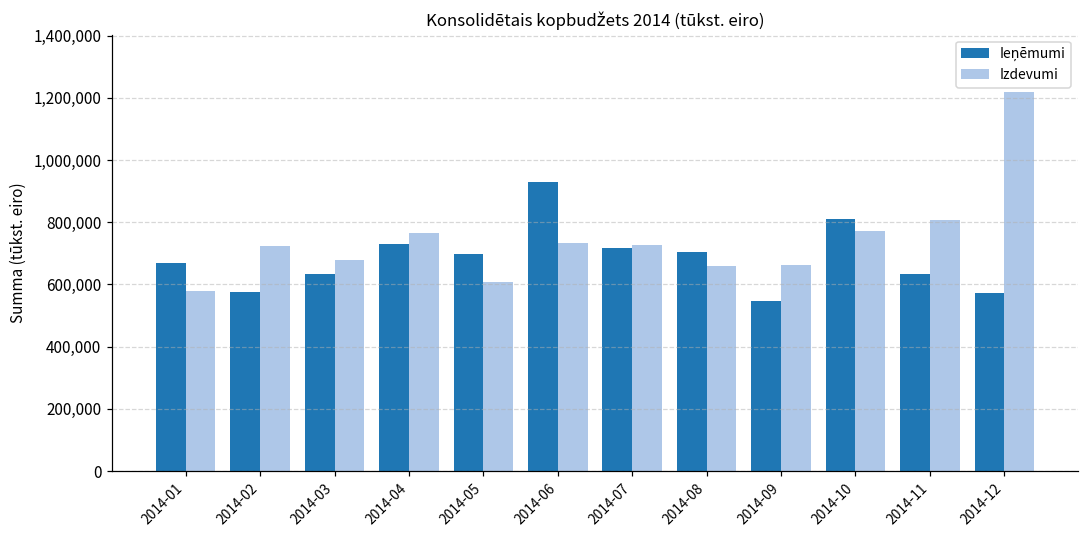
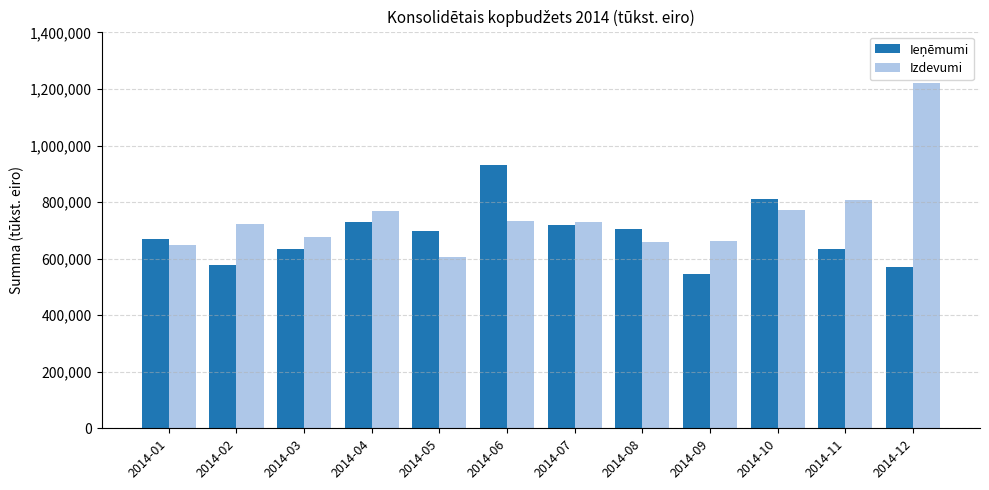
  {
    "Ieņēmumi": {
      "2014-01": "670,000",
      "2014-02": "580,000",
      "2014-03": "630,000",
      "2014-04": "730,000",
      "2014-05": "700,000",
      "2014-06": "930,000",
      "2014-07": "720,000",
      "2014-08": "710,000",
      "2014-09": "550,000",
      "2014-10": "810,000",
      "2014-11": "630,000",
      "2014-12": "570,000"
    },
    "Izdevumi": {
-     "2014-01": "580,000",
+     "2014-01": "650,000",
      "2014-02": "720,000",
      "2014-03": "680,000",
      "2014-04": "770,000",
      "2014-05": "610,000",
      "2014-06": "730,000",
      "2014-07": "730,000",
      "2014-08": "660,000",
      "2014-09": "660,000",
      "2014-10": "770,000",
      "2014-11": "810,000",
      "2014-12": "1,220,000"
    }
  }
